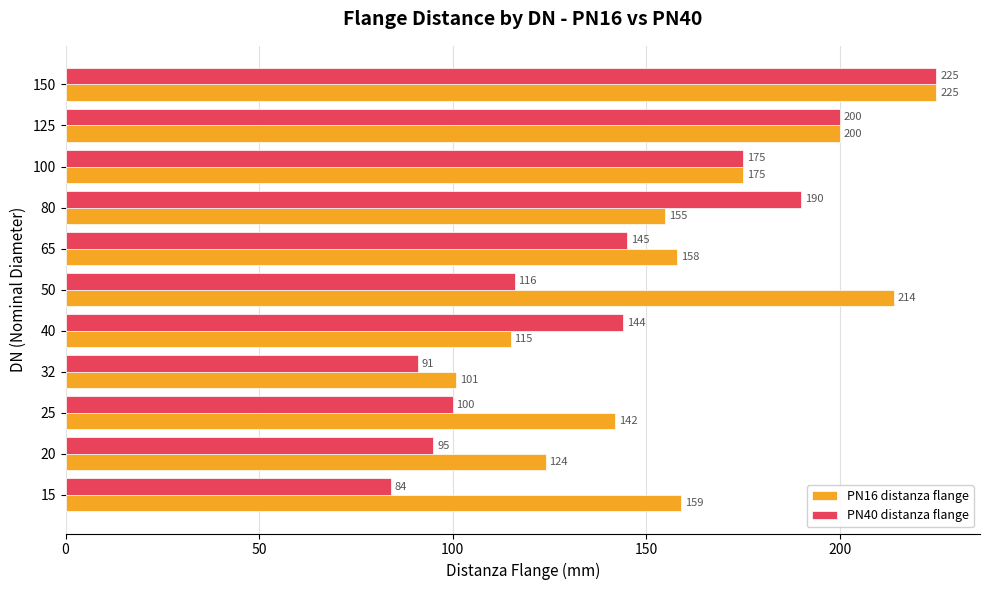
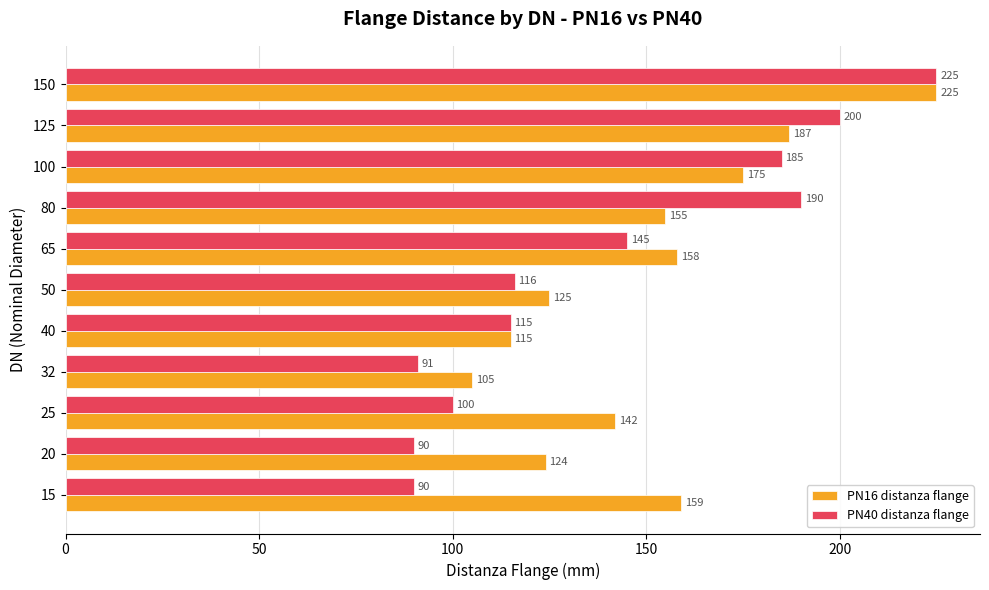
  {
    "PN16 distanza flange": {
      "150": 225,
-     "125": 200,
+     "125": 187,
      "100": 175,
      "80": 155,
      "65": 158,
-     "50": 214,
+     "50": 125,
      "40": 115,
-     "32": 101,
+     "32": 105,
      "25": 142,
      "20": 124,
      "15": 159
    },
    "PN40 distanza flange": {
      "150": 225,
      "125": 200,
-     "100": 175,
+     "100": 185,
      "80": 190,
      "65": 145,
      "50": 116,
-     "40": 144,
+     "40": 115,
      "32": 91,
      "25": 100,
-     "20": 95,
-     "15": 84
+     "20": 90,
+     "15": 90
    }
  }
